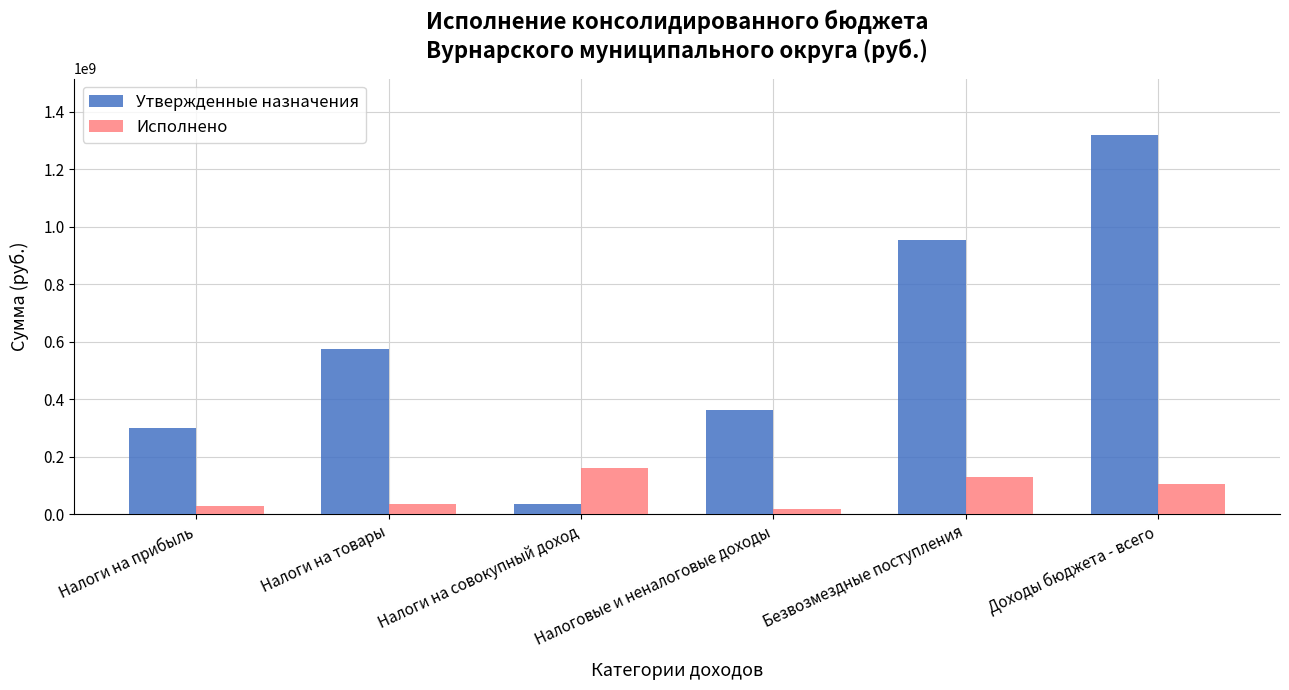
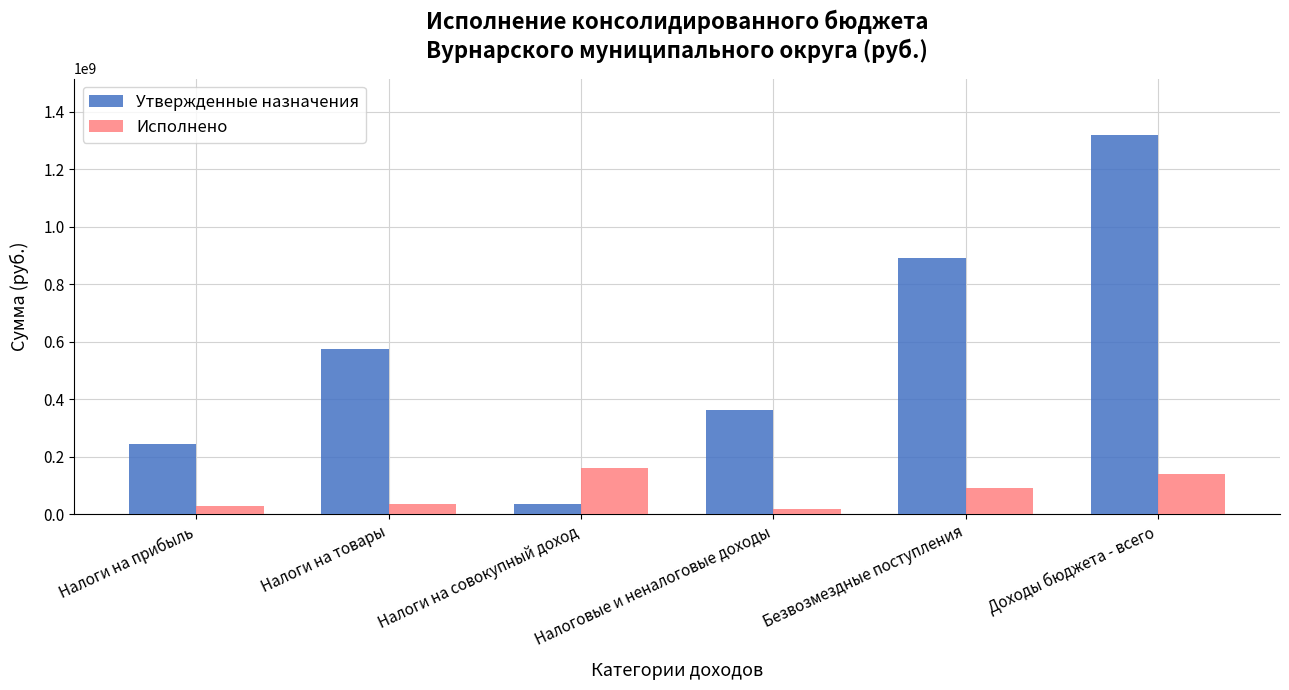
  {
    "Утвержденные назначения": {
-     "Налоги на прибыль": 300000000,
+     "Налоги на прибыль": 240000000,
      "Налоги на товары": 570000000,
      "Налоги на совокупный доход": 30000000,
      "Налоговые и неналоговые доходы": 360000000,
-     "Безвозмездные поступления": 950000000,
+     "Безвозмездные поступления": 890000000,
      "Доходы бюджета - всего": 1320000000
    },
    "Исполнено": {
      "Налоги на прибыль": 30000000,
      "Налоги на товары": 30000000,
      "Налоги на совокупный доход": 160000000,
      "Налоговые и неналоговые доходы": 20000000,
-     "Безвозмездные поступления": 130000000,
-     "Доходы бюджета - всего": 110000000
+     "Безвозмездные поступления": 90000000,
+     "Доходы бюджета - всего": 140000000
    }
  }
